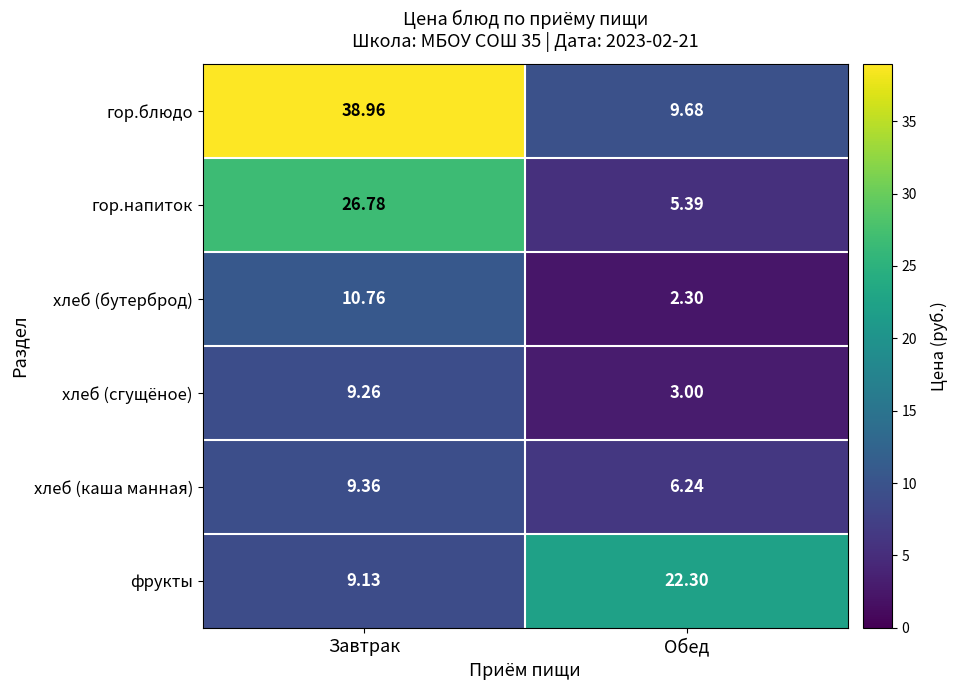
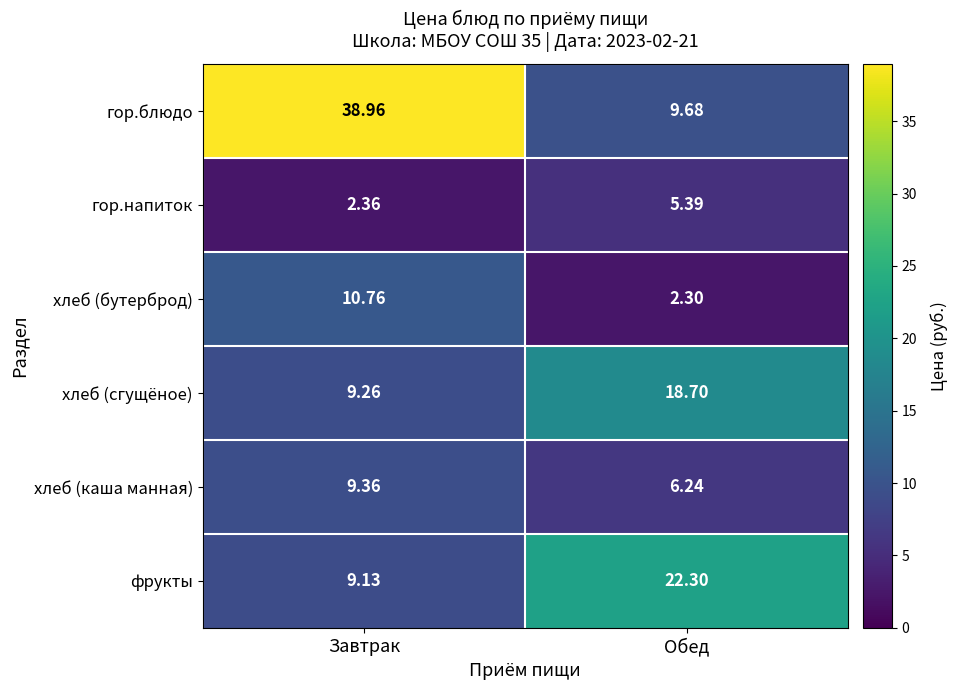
  {
    "гор.блюдо": {
      "Завтрак": 38.96,
      "Обед": 9.68
    },
    "гор.напиток": {
-     "Завтрак": 26.78,
+     "Завтрак": 2.36,
      "Обед": 5.39
    },
    "хлеб (бутерброд)": {
      "Завтрак": 10.76,
      "Обед": 2.30
    },
    "хлеб (сгущёное)": {
      "Завтрак": 9.26,
-     "Обед": 3.00
+     "Обед": 18.70
    },
    "хлеб (каша манная)": {
      "Завтрак": 9.36,
      "Обед": 6.24
    },
    "фрукты": {
      "Завтрак": 9.13,
      "Обед": 22.30
    }
  }
